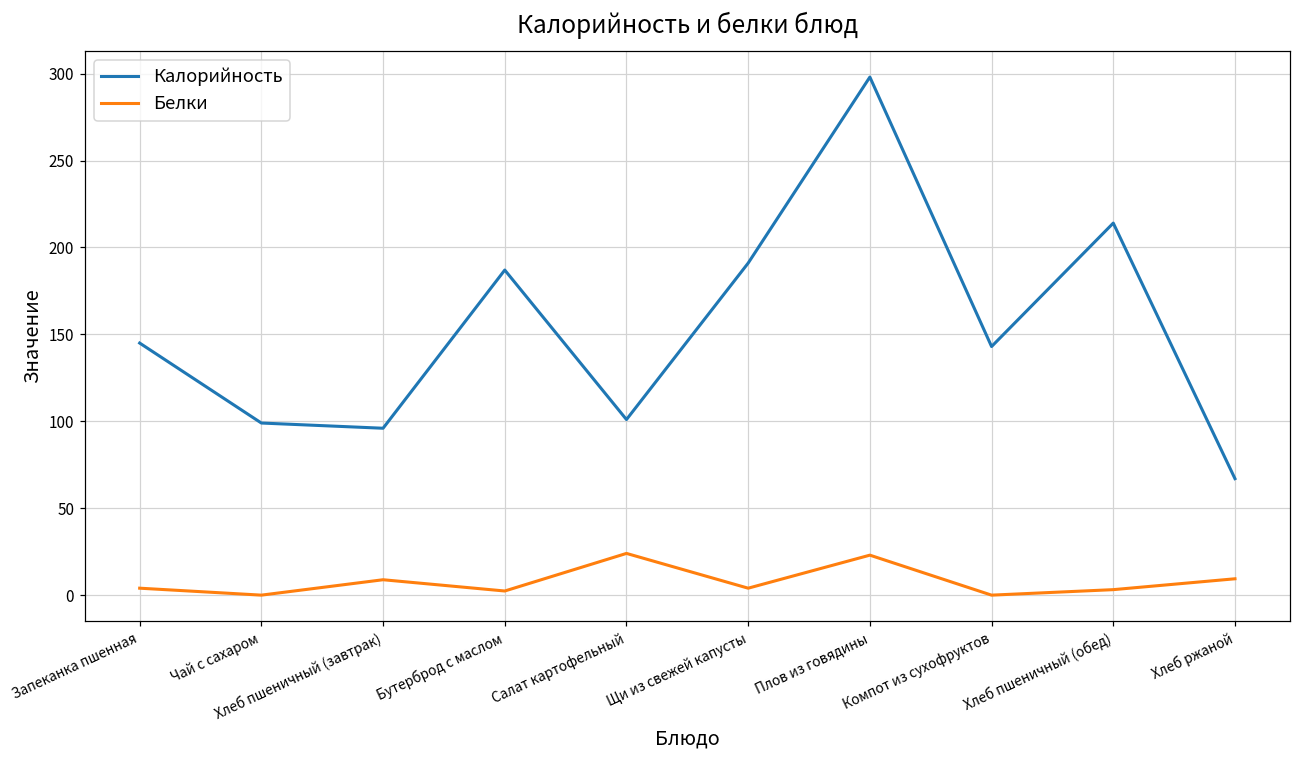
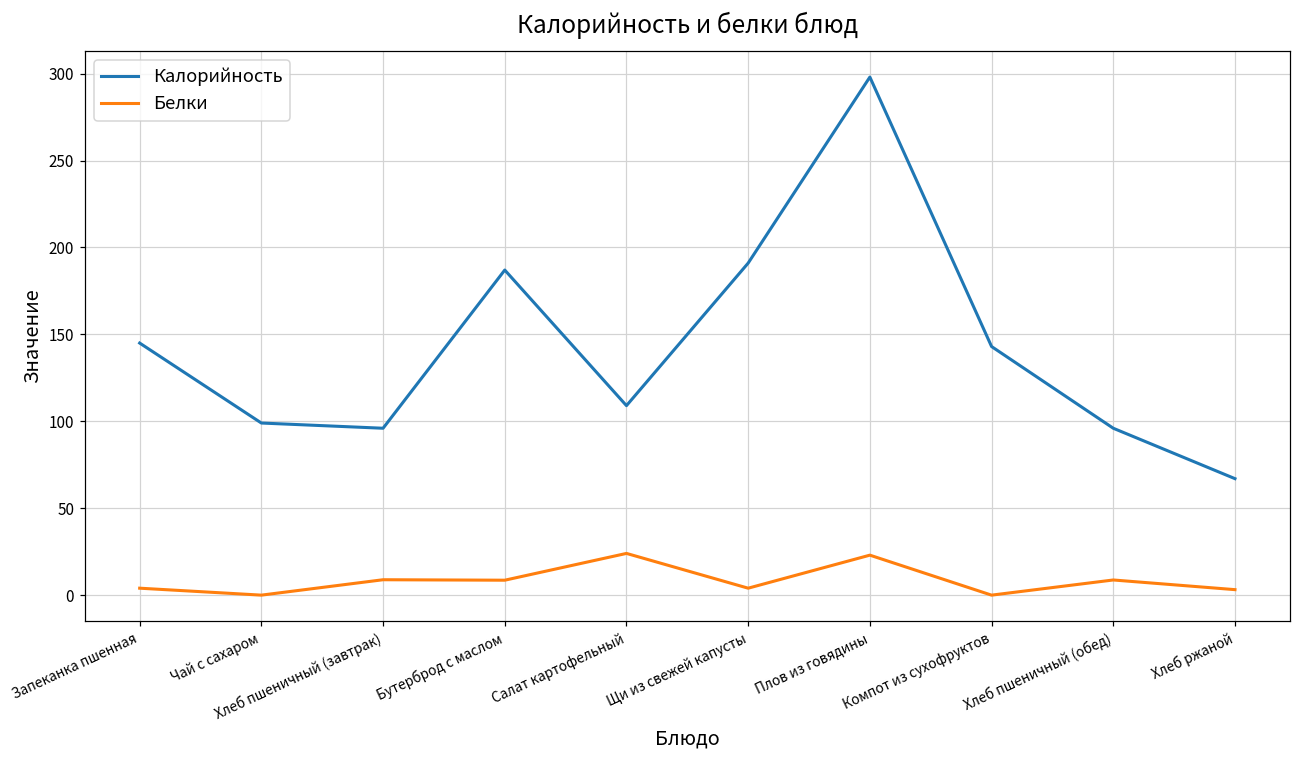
  {
    "Калорийность": {
      "Запеканка пшенная": 145,
      "Чай с сахаром": 99,
      "Хлеб пшеничный (завтрак)": 96,
      "Бутерброд с маслом": 187,
-     "Салат картофельный": 101,
+     "Салат картофельный": 109,
      "Щи из свежей капусты": 191,
      "Плов из говядины": 298,
      "Компот из сухофруктов": 143,
-     "Хлеб пшеничный (обед)": 214,
+     "Хлеб пшеничный (обед)": 96,
      "Хлеб ржаной": 67
    },
    "Белки": {
      "Запеканка пшенная": 4,
      "Чай с сахаром": 0,
      "Хлеб пшеничный (завтрак)": 9,
-     "Бутерброд с маслом": 2,
+     "Бутерброд с маслом": 9,
      "Салат картофельный": 24,
      "Щи из свежей капусты": 4,
      "Плов из говядины": 23,
      "Компот из сухофруктов": 0,
-     "Хлеб пшеничный (обед)": 3,
-     "Хлеб ржаной": 9
+     "Хлеб пшеничный (обед)": 9,
+     "Хлеб ржаной": 3
    }
  }
